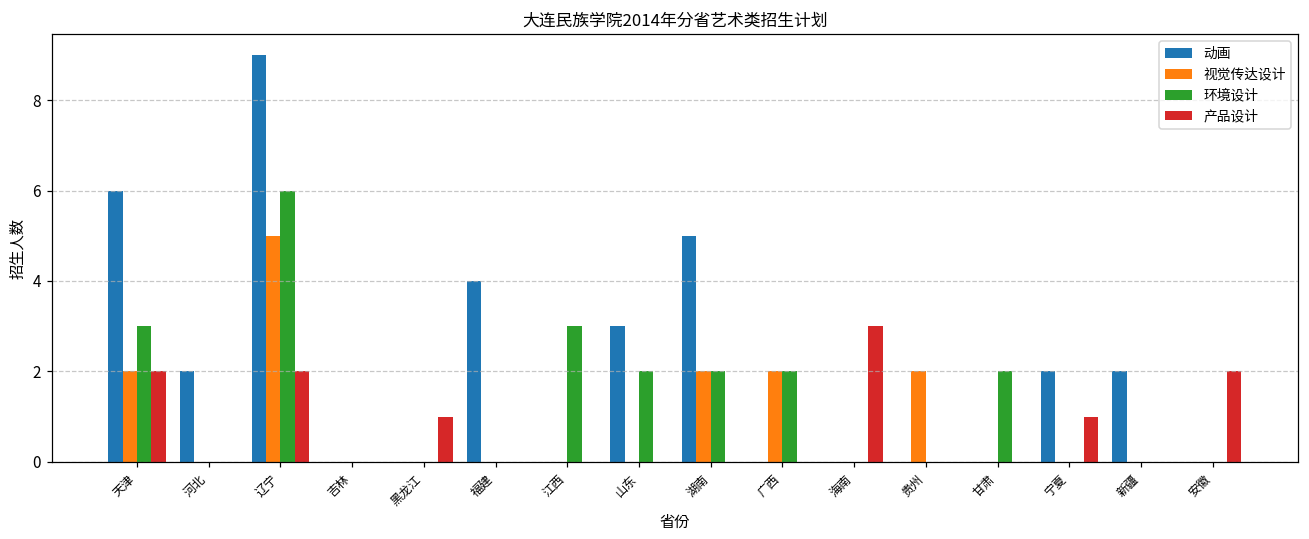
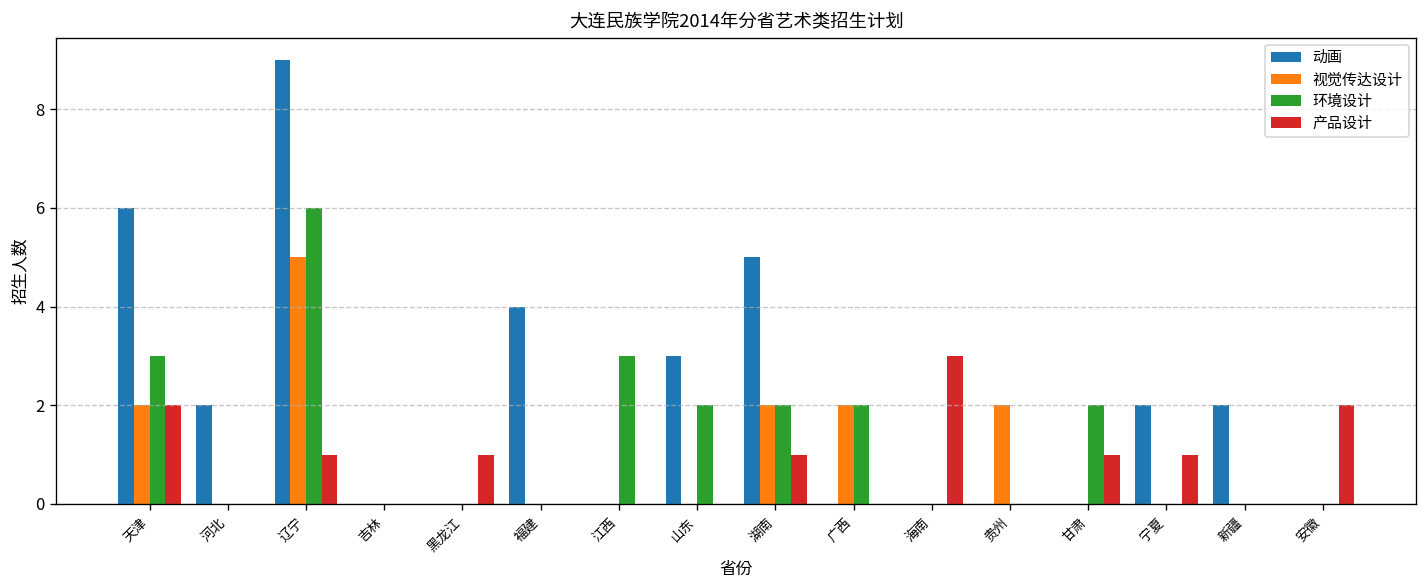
  {
    "动画": {
      "天津": 6,
      "河北": 2,
      "辽宁": 9,
      "吉林": 0,
      "黑龙江": 0,
      "福建": 4,
      "江西": 0,
      "山东": 3,
      "湖南": 5,
      "广西": 0,
      "海南": 0,
      "贵州": 0,
      "甘肃": 0,
      "宁夏": 2,
      "新疆": 2,
      "安徽": 0
    },
    "视觉传达设计": {
      "天津": 2,
      "河北": 0,
      "辽宁": 5,
      "吉林": 0,
      "黑龙江": 0,
      "福建": 0,
      "江西": 0,
      "山东": 0,
      "湖南": 2,
      "广西": 2,
      "海南": 0,
      "贵州": 2,
      "甘肃": 0,
      "宁夏": 0,
      "新疆": 0,
      "安徽": 0
    },
    "环境设计": {
      "天津": 3,
      "河北": 0,
      "辽宁": 6,
      "吉林": 0,
      "黑龙江": 0,
      "福建": 0,
      "江西": 3,
      "山东": 2,
      "湖南": 2,
      "广西": 2,
      "海南": 0,
      "贵州": 0,
      "甘肃": 2,
      "宁夏": 0,
      "新疆": 0,
      "安徽": 0
    },
    "产品设计": {
      "天津": 2,
      "河北": 0,
-     "辽宁": 2,
+     "辽宁": 1,
      "吉林": 0,
      "黑龙江": 1,
      "福建": 0,
      "江西": 0,
      "山东": 0,
-     "湖南": 0,
+     "湖南": 1,
      "广西": 0,
      "海南": 3,
      "贵州": 0,
-     "甘肃": 0,
+     "甘肃": 1,
      "宁夏": 1,
      "新疆": 0,
      "安徽": 2
    }
  }
